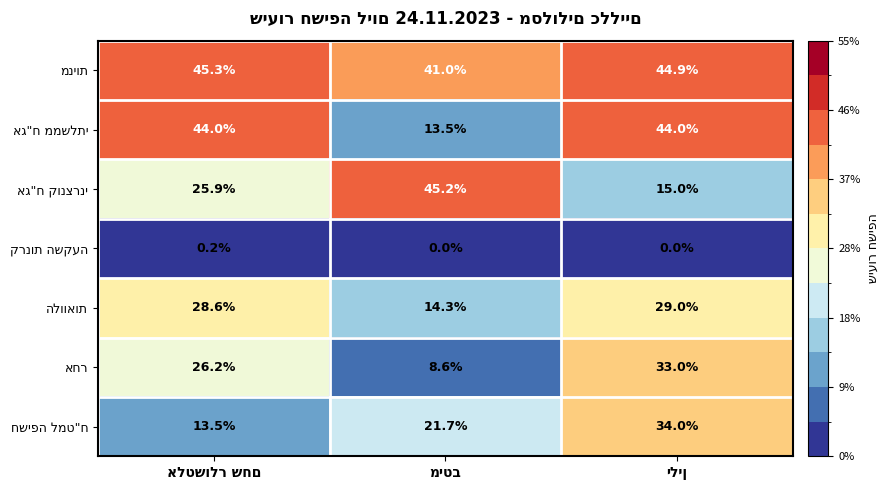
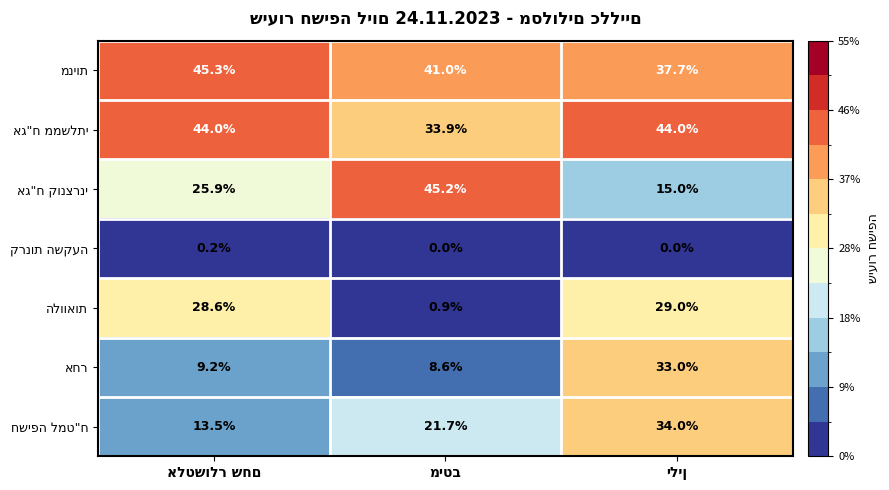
  {
    "מניות": {
      "אלטשולר שחם": "45.3%",
      "מיטב": "41.0%",
-     "ילין": "44.9%"
+     "ילין": "37.7%"
    },
    "אג\"ח ממשלתי": {
      "אלטשולר שחם": "44.0%",
-     "מיטב": "13.5%",
+     "מיטב": "33.9%",
      "ילין": "44.0%"
    },
    "אג\"ח קונצרני": {
      "אלטשולר שחם": "25.9%",
      "מיטב": "45.2%",
      "ילין": "15.0%"
    },
    "קרנות השקעה": {
      "אלטשולר שחם": "0.2%",
      "מיטב": "0.0%",
      "ילין": "0.0%"
    },
    "הלוואות": {
      "אלטשולר שחם": "28.6%",
-     "מיטב": "14.3%",
+     "מיטב": "0.9%",
      "ילין": "29.0%"
    },
    "אחר": {
-     "אלטשולר שחם": "26.2%",
+     "אלטשולר שחם": "9.2%",
      "מיטב": "8.6%",
      "ילין": "33.0%"
    },
    "חשיפה למט\"ח": {
      "אלטשולר שחם": "13.5%",
      "מיטב": "21.7%",
      "ילין": "34.0%"
    }
  }
